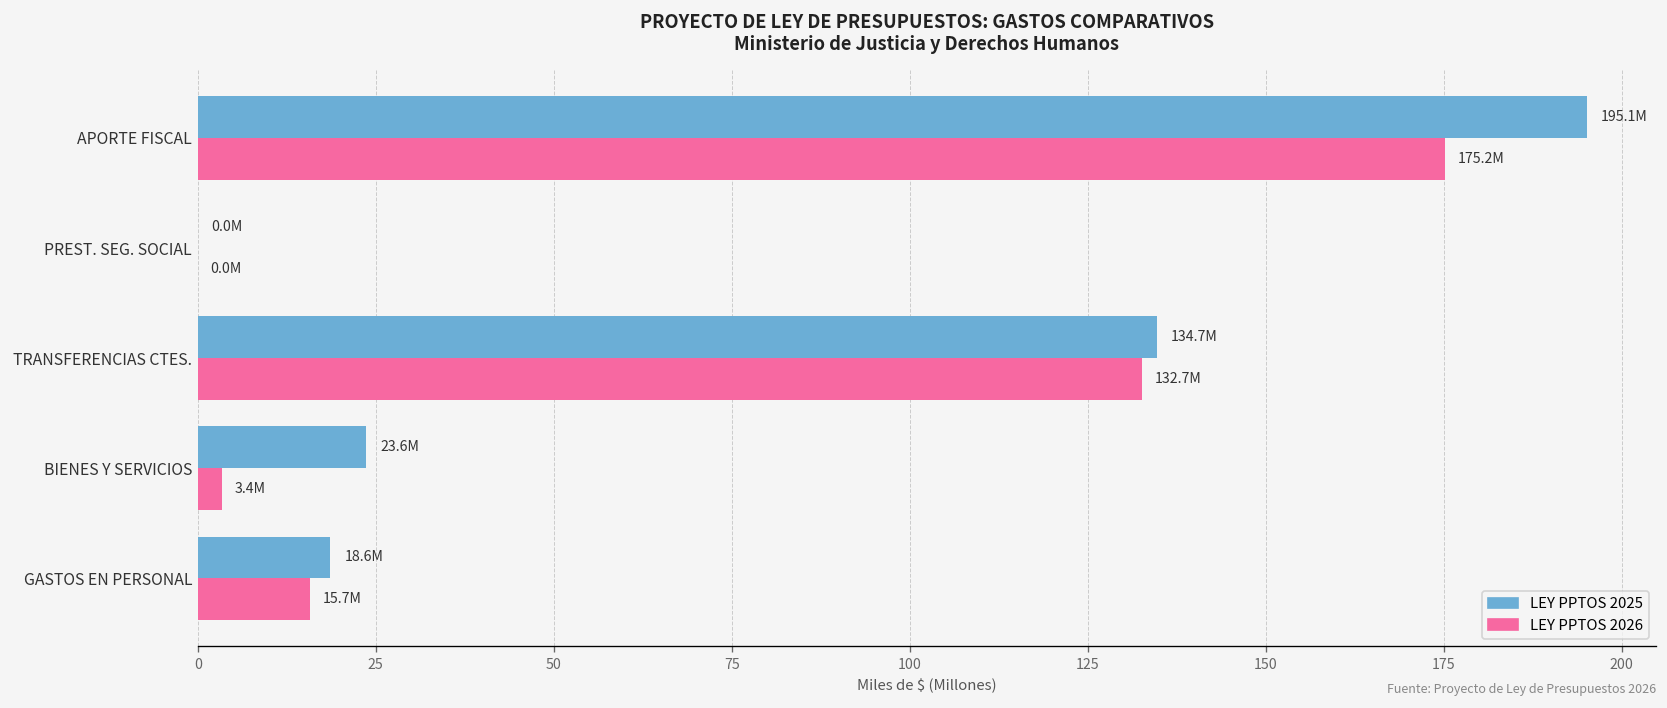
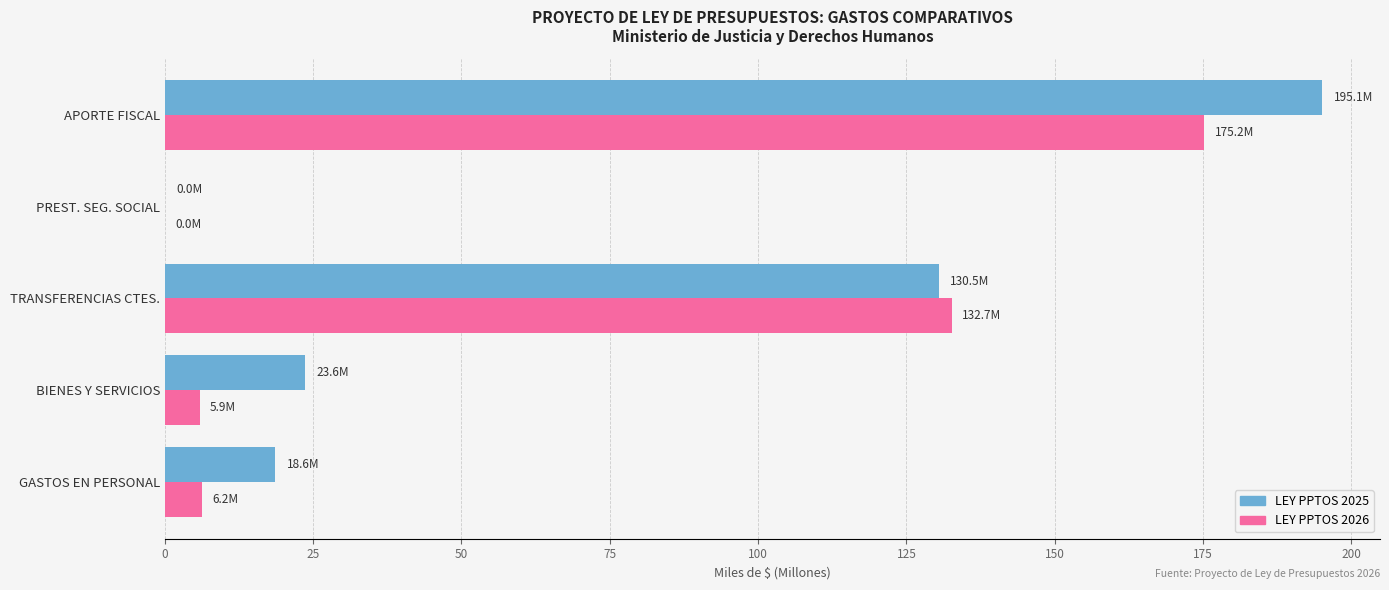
  {
    "LEY PPTOS 2025": {
      "APORTE FISCAL": "195.1M",
      "PREST. SEG. SOCIAL": "0.0M",
-     "TRANSFERENCIAS CTES.": "134.7M",
+     "TRANSFERENCIAS CTES.": "130.5M",
      "BIENES Y SERVICIOS": "23.6M",
      "GASTOS EN PERSONAL": "18.6M"
    },
    "LEY PPTOS 2026": {
      "APORTE FISCAL": "175.2M",
      "PREST. SEG. SOCIAL": "0.0M",
      "TRANSFERENCIAS CTES.": "132.7M",
-     "BIENES Y SERVICIOS": "3.4M",
-     "GASTOS EN PERSONAL": "15.7M"
+     "BIENES Y SERVICIOS": "5.9M",
+     "GASTOS EN PERSONAL": "6.2M"
    }
  }
